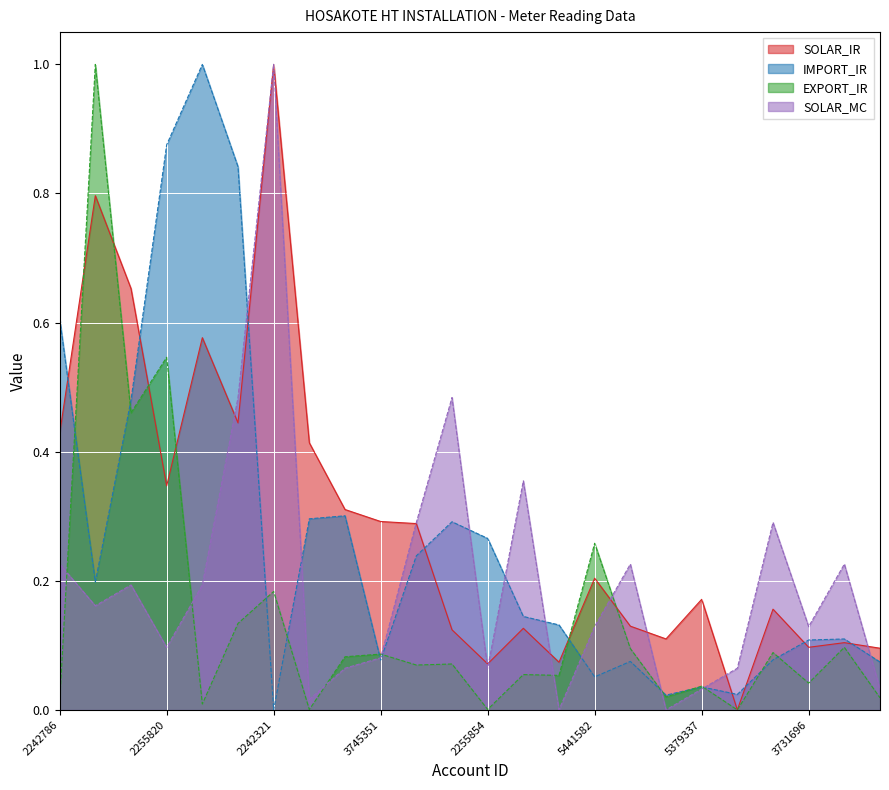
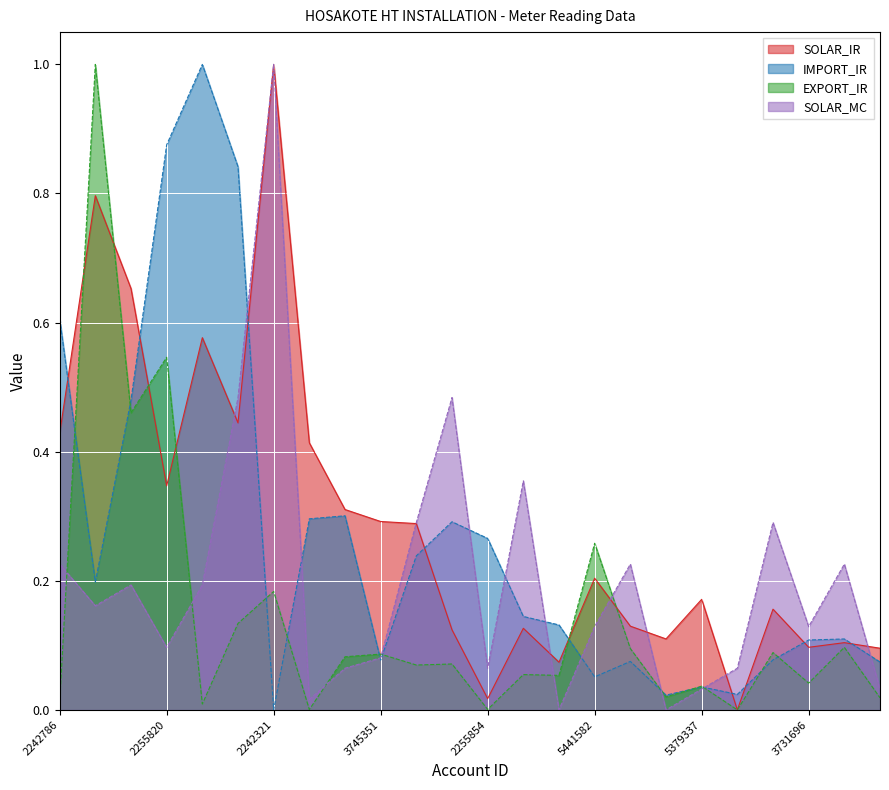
  {
    "SOLAR_IR": {
      "2242786": 0.43,
      "2255820": 0.35,
      "3745351": 0.29,
-     "2255854": 0.07,
+     "2255854": 0.02,
      "5441582": 0.20,
      "5379337": 0.17,
      "3731696": 0.10
    },
    "IMPORT_IR": {
      "2242786": 0.61,
      "2255820": 0.88,
      "2242321": 0.00,
      "2255854": 0.27,
      "5441582": 0.05,
      "3731696": 0.11
    },
    "EXPORT_IR": {
      "2242786": 0.01,
      "2255820": 0.55,
      "2242321": 0.18,
      "3745351": 0.09,
      "2255854": 0.00,
      "5441582": 0.26,
      "3731696": 0.04
    },
    "SOLAR_MC": {
      "2242786": 0.23,
      "2255820": 0.10,
      "2255854": 0.06,
      "5441582": 0.13,
      "3731696": 0.13
    }
  }
